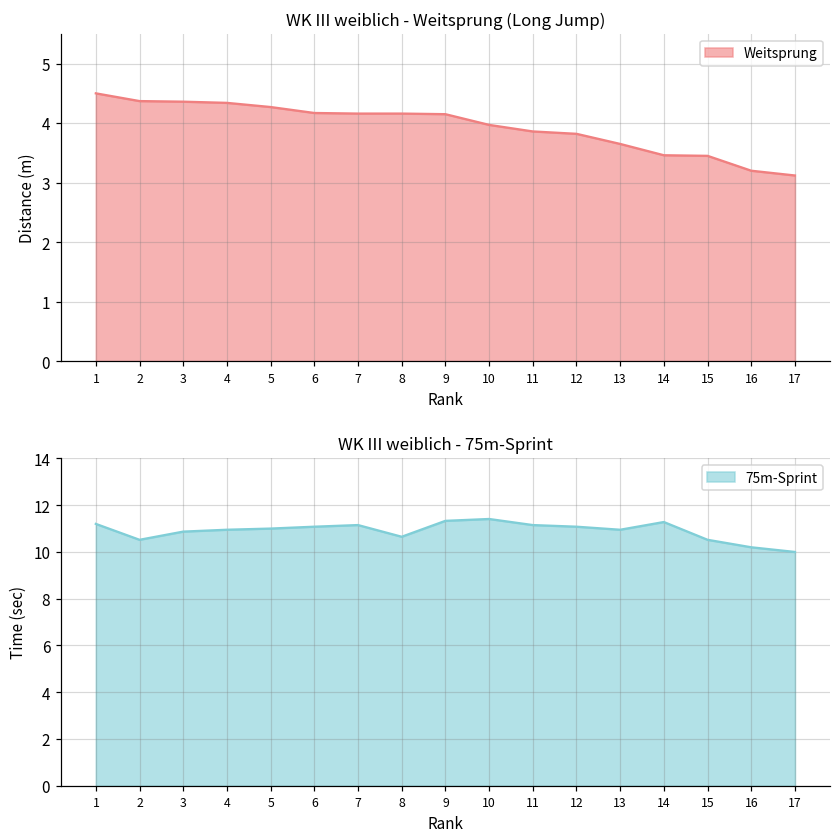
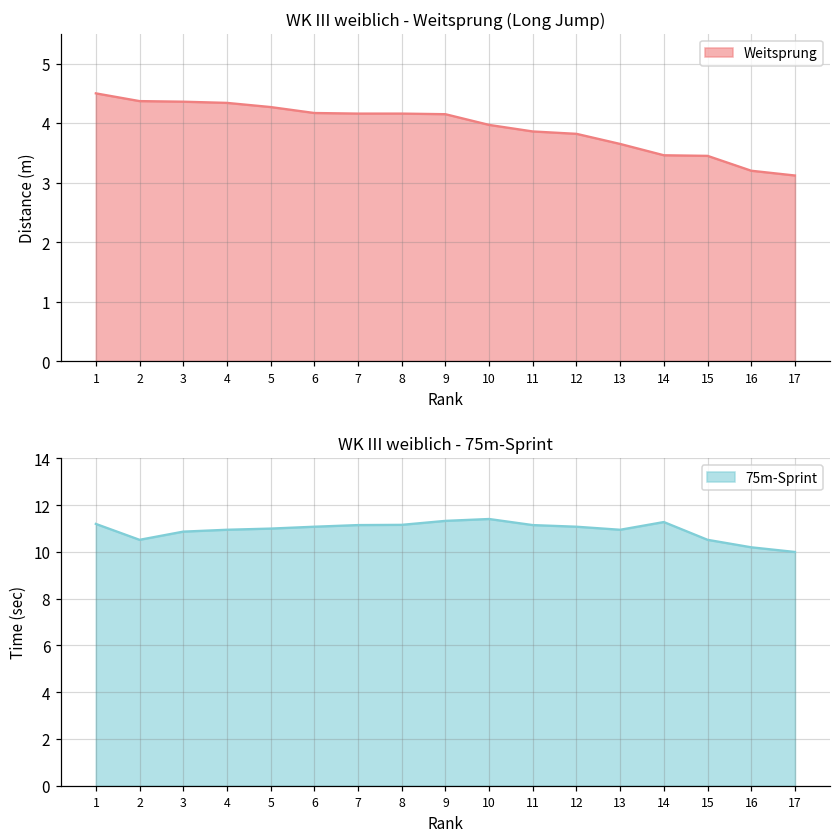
  {
    "WK III weiblich - Weitsprung (Long Jump)": {
      "1": 4.5,
      "2": 4.4,
      "3": 4.4,
      "4": 4.3,
      "5": 4.3,
      "6": 4.2,
      "7": 4.2,
      "8": 4.2,
      "9": 4.2,
      "10": 4.0,
      "11": 3.9,
      "12": 3.8,
      "13": 3.7,
      "14": 3.5,
      "15": 3.5,
      "16": 3.2,
      "17": 3.1
    },
    "WK III weiblich - 75m-Sprint": {
      "1": 11.2,
      "2": 10.5,
      "3": 10.9,
      "4": 11.0,
      "5": 11.0,
      "6": 11.1,
      "7": 11.2,
-     "8": 10.7,
+     "8": 11.2,
      "9": 11.3,
      "10": 11.4,
      "11": 11.2,
      "12": 11.1,
      "13": 11.0,
      "14": 11.3,
      "15": 10.5,
      "16": 10.2,
      "17": 10.0
    }
  }
